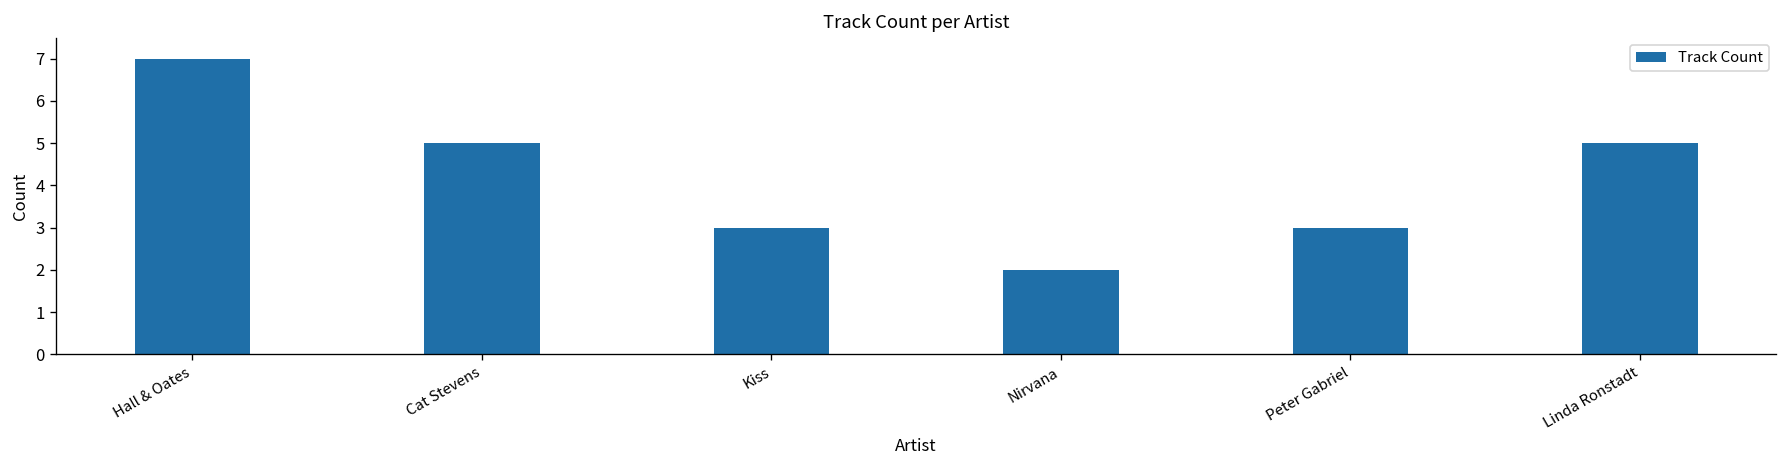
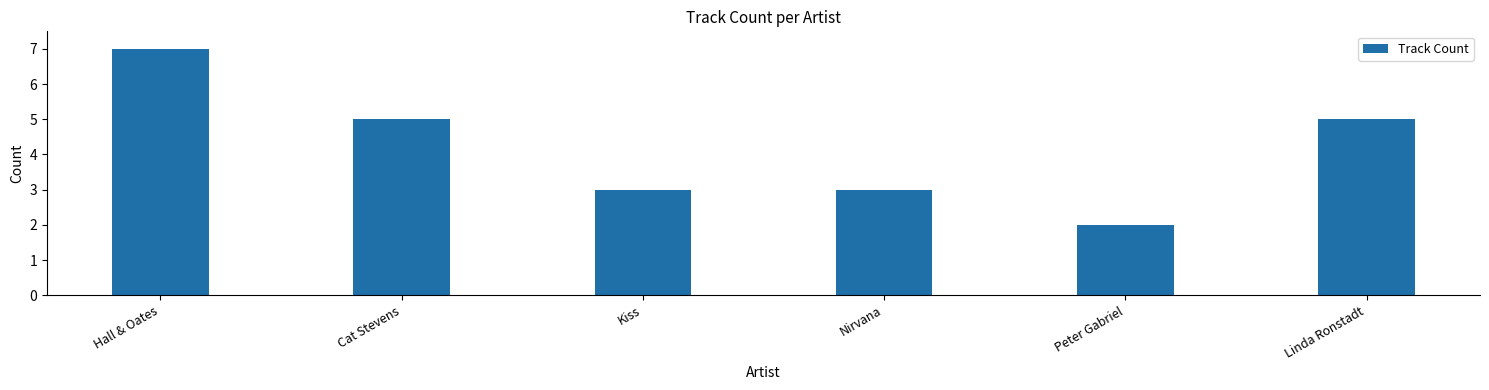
  {
    "Hall & Oates": 7,
    "Cat Stevens": 5,
    "Kiss": 3,
-   "Nirvana": 2,
-   "Peter Gabriel": 3,
+   "Nirvana": 3,
+   "Peter Gabriel": 2,
    "Linda Ronstadt": 5
  }
